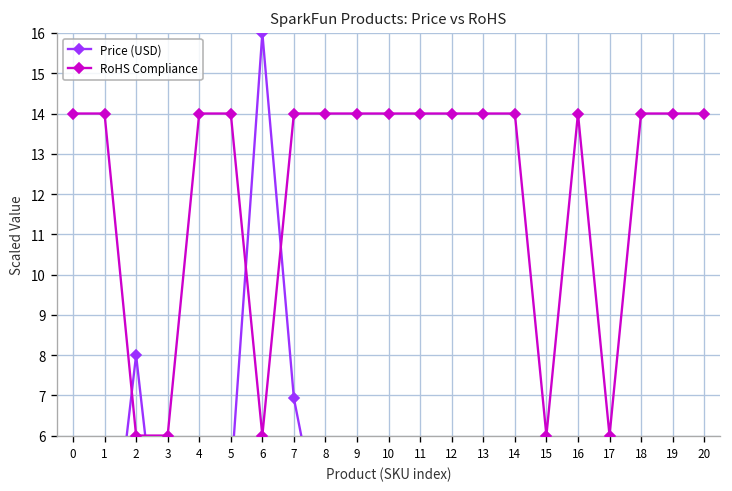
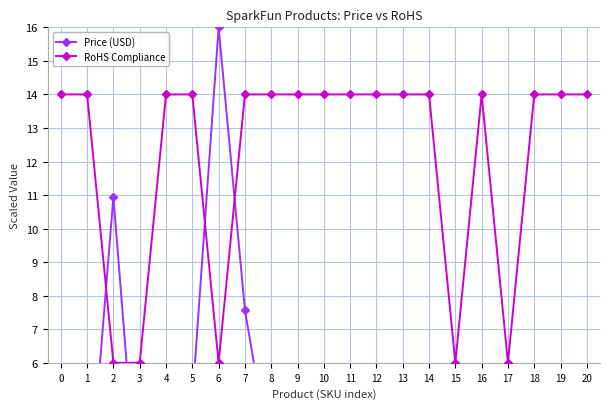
  {
    "Price (USD)": {
-     "2": 8.0,
+     "2": 10.9,
      "6": 16.0,
-     "7": 6.9
+     "7": 7.6
    },
    "RoHS Compliance": {
      "0": 14.0,
      "1": 14.0,
      "2": 6.0,
      "3": 6.0,
      "4": 14.0,
      "5": 14.0,
      "6": 6.0,
      "7": 14.0,
      "8": 14.0,
      "9": 14.0,
      "10": 14.0,
      "11": 14.0,
      "12": 14.0,
      "13": 14.0,
      "14": 14.0,
      "15": 6.0,
      "16": 14.0,
      "17": 6.0,
      "18": 14.0,
      "19": 14.0,
      "20": 14.0
    }
  }
